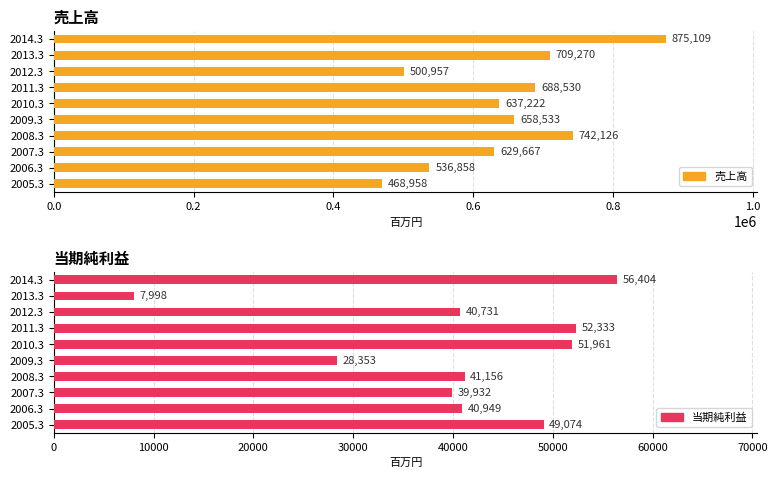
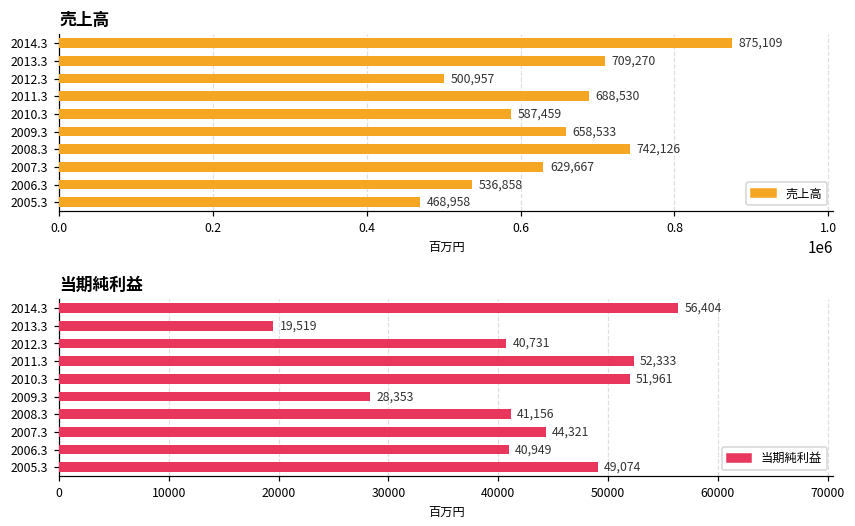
  {
    "売上高": {
      "2014.3": "875,109",
      "2013.3": "709,270",
      "2012.3": "500,957",
      "2011.3": "688,530",
-     "2010.3": "637,222",
+     "2010.3": "587,459",
      "2009.3": "658,533",
      "2008.3": "742,126",
      "2007.3": "629,667",
      "2006.3": "536,858",
      "2005.3": "468,958"
    },
    "当期純利益": {
      "2014.3": "56,404",
-     "2013.3": "7,998",
+     "2013.3": "19,519",
      "2012.3": "40,731",
      "2011.3": "52,333",
      "2010.3": "51,961",
      "2009.3": "28,353",
      "2008.3": "41,156",
-     "2007.3": "39,932",
+     "2007.3": "44,321",
      "2006.3": "40,949",
      "2005.3": "49,074"
    }
  }
